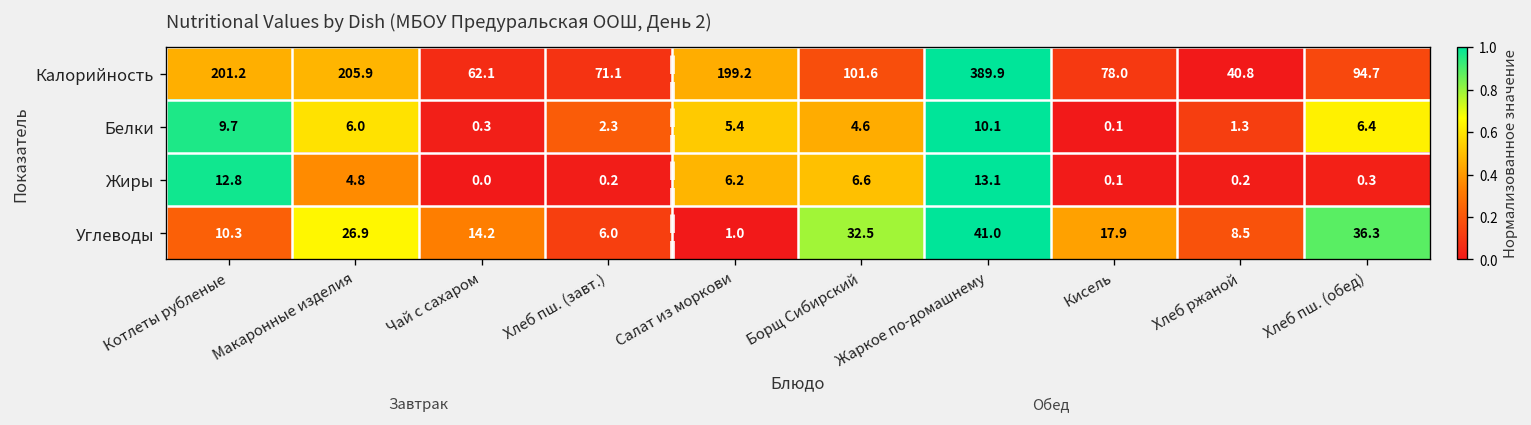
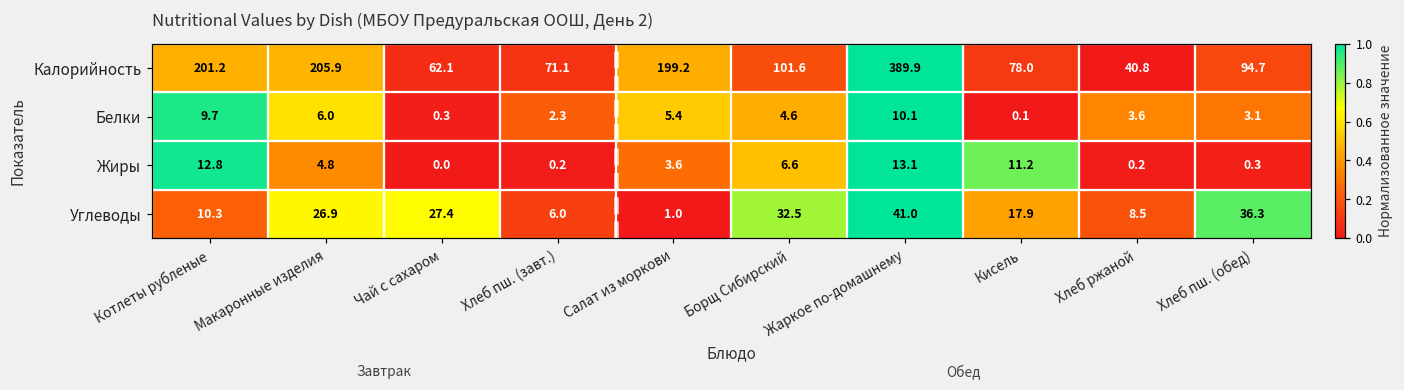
  {
    "Калорийность": {
      "Котлеты рубленые": 201.2,
      "Макаронные изделия": 205.9,
      "Чай с сахаром": 62.1,
      "Хлеб пш. (завт.)": 71.1,
      "Салат из моркови": 199.2,
      "Борщ Сибирский": 101.6,
      "Жаркое по-домашнему": 389.9,
      "Кисель": 78.0,
      "Хлеб ржаной": 40.8,
      "Хлеб пш. (обед)": 94.7
    },
    "Белки": {
      "Котлеты рубленые": 9.7,
      "Макаронные изделия": 6.0,
      "Чай с сахаром": 0.3,
      "Хлеб пш. (завт.)": 2.3,
      "Салат из моркови": 5.4,
      "Борщ Сибирский": 4.6,
      "Жаркое по-домашнему": 10.1,
      "Кисель": 0.1,
-     "Хлеб ржаной": 1.3,
-     "Хлеб пш. (обед)": 6.4
+     "Хлеб ржаной": 3.6,
+     "Хлеб пш. (обед)": 3.1
    },
    "Жиры": {
      "Котлеты рубленые": 12.8,
      "Макаронные изделия": 4.8,
      "Чай с сахаром": 0.0,
      "Хлеб пш. (завт.)": 0.2,
-     "Салат из моркови": 6.2,
+     "Салат из моркови": 3.6,
      "Борщ Сибирский": 6.6,
      "Жаркое по-домашнему": 13.1,
-     "Кисель": 0.1,
+     "Кисель": 11.2,
      "Хлеб ржаной": 0.2,
      "Хлеб пш. (обед)": 0.3
    },
    "Углеводы": {
      "Котлеты рубленые": 10.3,
      "Макаронные изделия": 26.9,
-     "Чай с сахаром": 14.2,
+     "Чай с сахаром": 27.4,
      "Хлеб пш. (завт.)": 6.0,
      "Салат из моркови": 1.0,
      "Борщ Сибирский": 32.5,
      "Жаркое по-домашнему": 41.0,
      "Кисель": 17.9,
      "Хлеб ржаной": 8.5,
      "Хлеб пш. (обед)": 36.3
    }
  }
